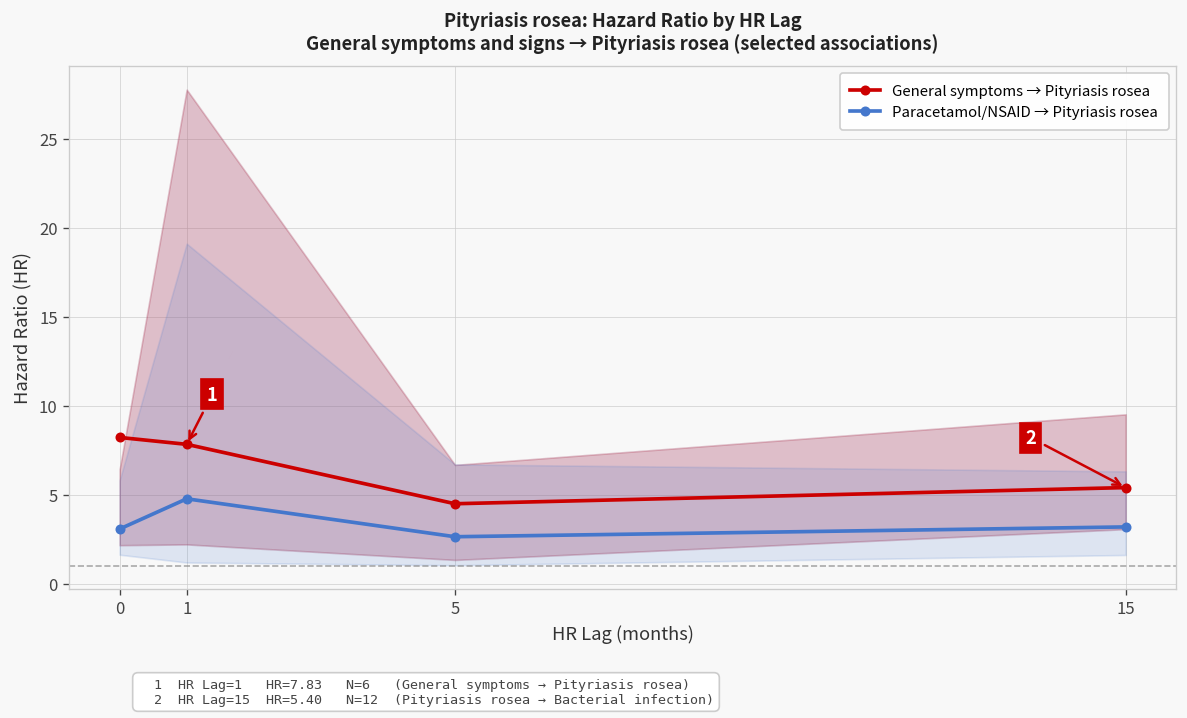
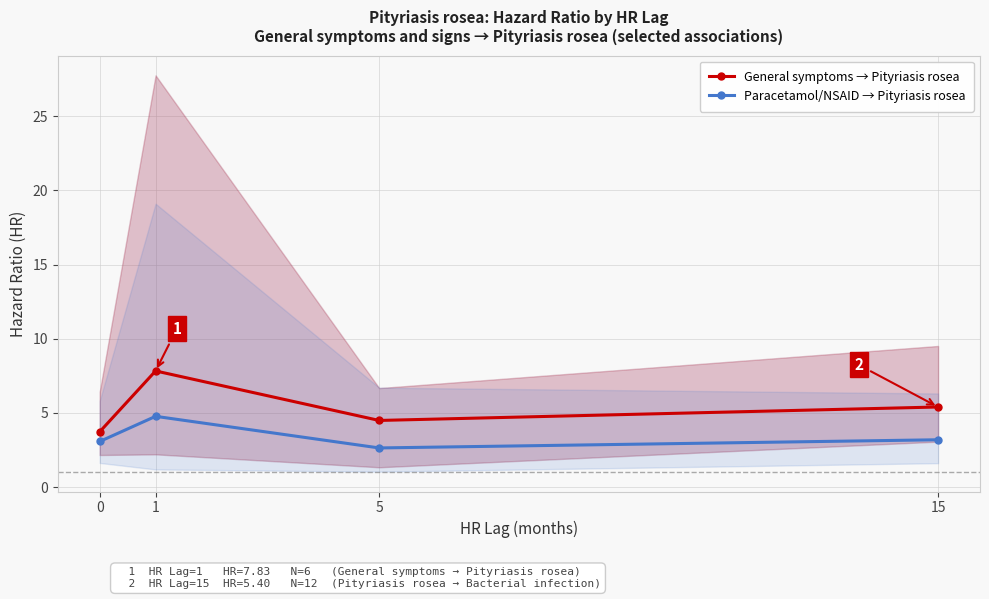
  {
    "General symptoms → Pityriasis rosea": {
-     "0": 8.2,
+     "0": 3.7,
      "5": 4.5,
      "15": 5.4
    }
  }
